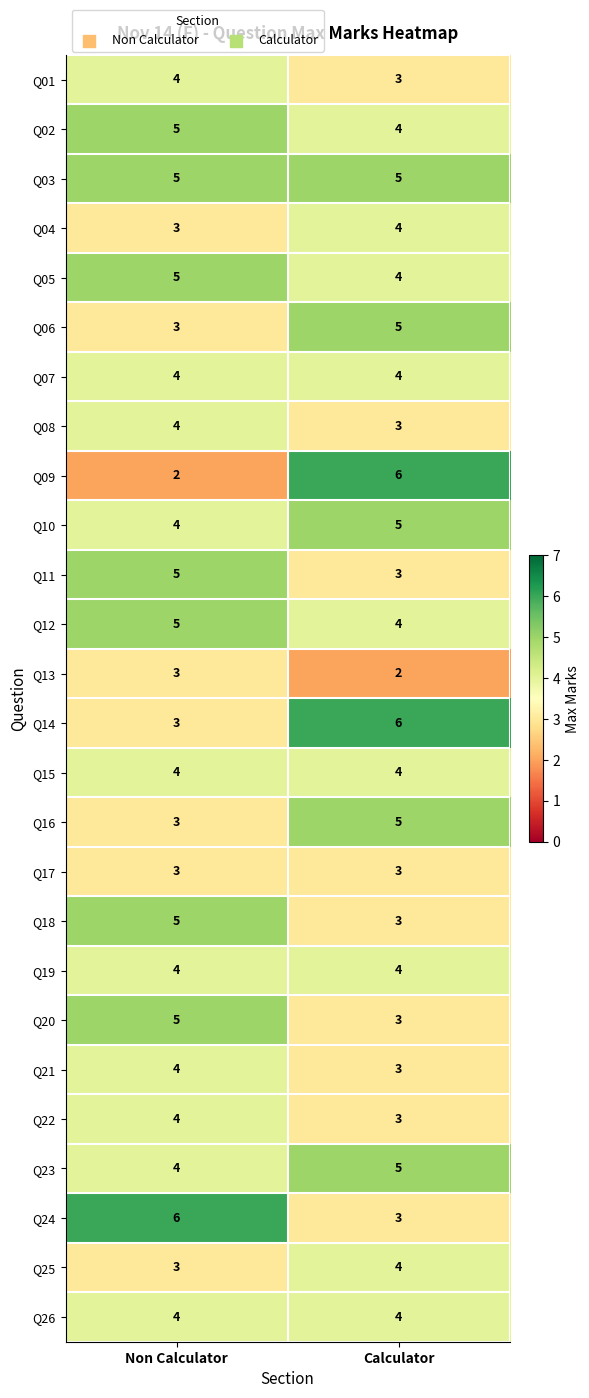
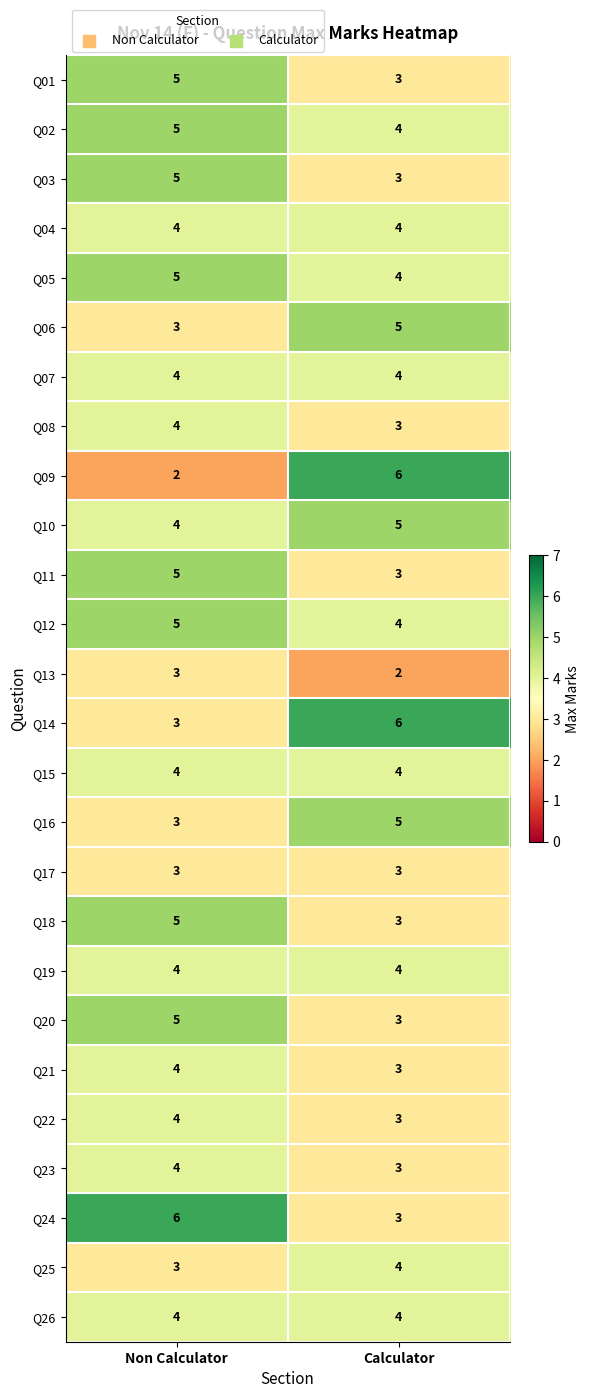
  {
    "Q01": {
-     "Non Calculator": 4,
+     "Non Calculator": 5,
      "Calculator": 3
    },
    "Q02": {
      "Non Calculator": 5,
      "Calculator": 4
    },
    "Q03": {
      "Non Calculator": 5,
-     "Calculator": 5
+     "Calculator": 3
    },
    "Q04": {
-     "Non Calculator": 3,
+     "Non Calculator": 4,
      "Calculator": 4
    },
    "Q05": {
      "Non Calculator": 5,
      "Calculator": 4
    },
    "Q06": {
      "Non Calculator": 3,
      "Calculator": 5
    },
    "Q07": {
      "Non Calculator": 4,
      "Calculator": 4
    },
    "Q08": {
      "Non Calculator": 4,
      "Calculator": 3
    },
    "Q09": {
      "Non Calculator": 2,
      "Calculator": 6
    },
    "Q10": {
      "Non Calculator": 4,
      "Calculator": 5
    },
    "Q11": {
      "Non Calculator": 5,
      "Calculator": 3
    },
    "Q12": {
      "Non Calculator": 5,
      "Calculator": 4
    },
    "Q13": {
      "Non Calculator": 3,
      "Calculator": 2
    },
    "Q14": {
      "Non Calculator": 3,
      "Calculator": 6
    },
    "Q15": {
      "Non Calculator": 4,
      "Calculator": 4
    },
    "Q16": {
      "Non Calculator": 3,
      "Calculator": 5
    },
    "Q17": {
      "Non Calculator": 3,
      "Calculator": 3
    },
    "Q18": {
      "Non Calculator": 5,
      "Calculator": 3
    },
    "Q19": {
      "Non Calculator": 4,
      "Calculator": 4
    },
    "Q20": {
      "Non Calculator": 5,
      "Calculator": 3
    },
    "Q21": {
      "Non Calculator": 4,
      "Calculator": 3
    },
    "Q22": {
      "Non Calculator": 4,
      "Calculator": 3
    },
    "Q23": {
      "Non Calculator": 4,
-     "Calculator": 5
+     "Calculator": 3
    },
    "Q24": {
      "Non Calculator": 6,
      "Calculator": 3
    },
    "Q25": {
      "Non Calculator": 3,
      "Calculator": 4
    },
    "Q26": {
      "Non Calculator": 4,
      "Calculator": 4
    }
  }
